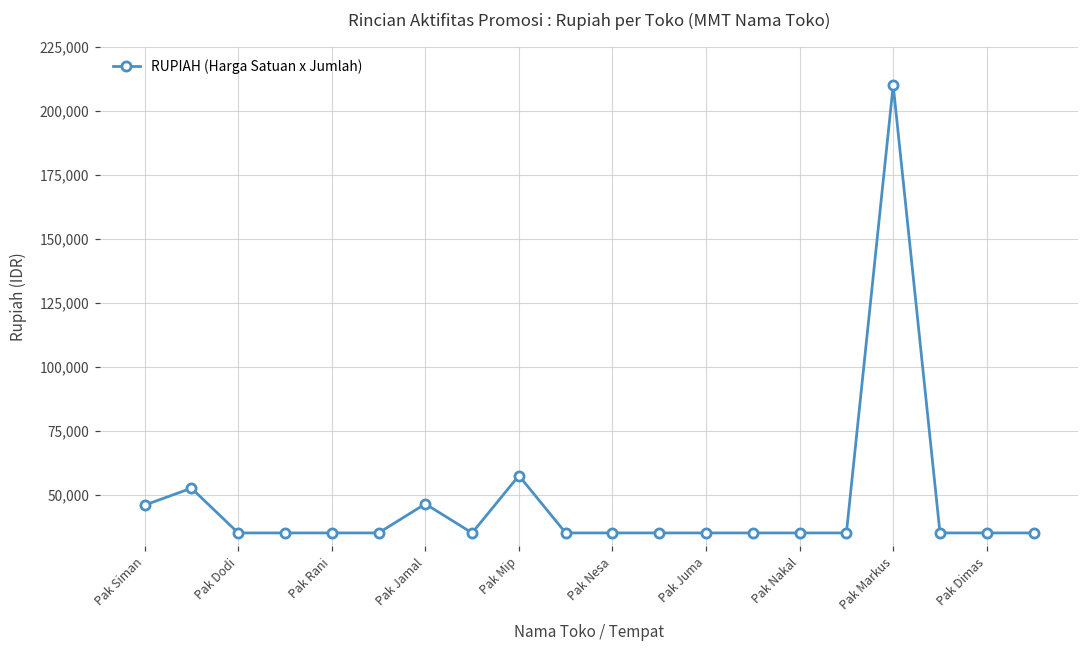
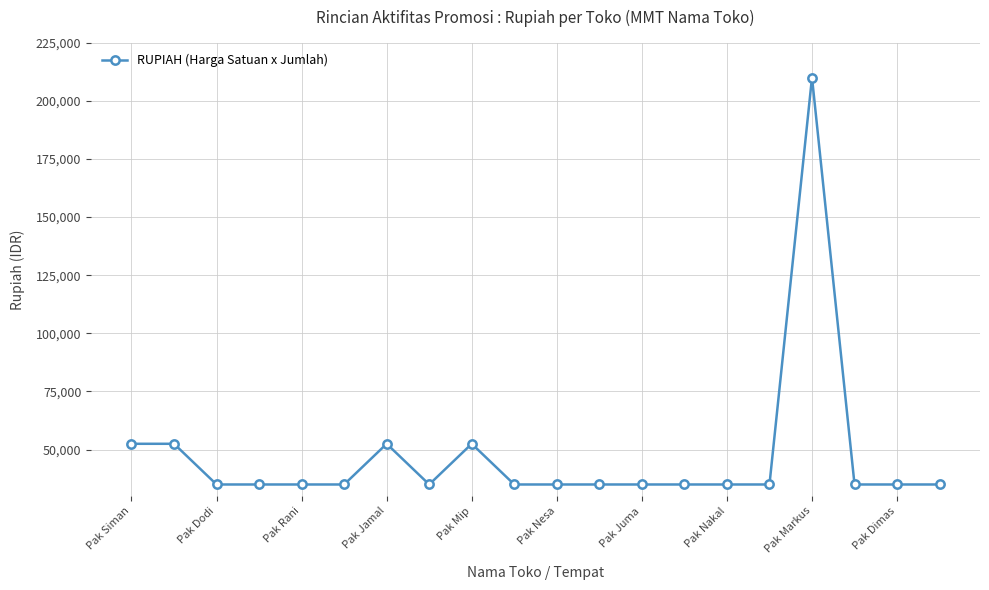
  {
-   "Pak Siman": "46,000",
+   "Pak Siman": "53,000",
    "Pak Dodi": "35,000",
    "Pak Rani": "35,000",
-   "Pak Jamal": "46,000",
-   "Pak Mip": "57,000",
+   "Pak Jamal": "53,000",
+   "Pak Mip": "53,000",
    "Pak Nesa": "35,000",
    "Pak Juma": "35,000",
    "Pak Nakal": "35,000",
    "Pak Markus": "210,000",
    "Pak Dimas": "35,000"
  }
